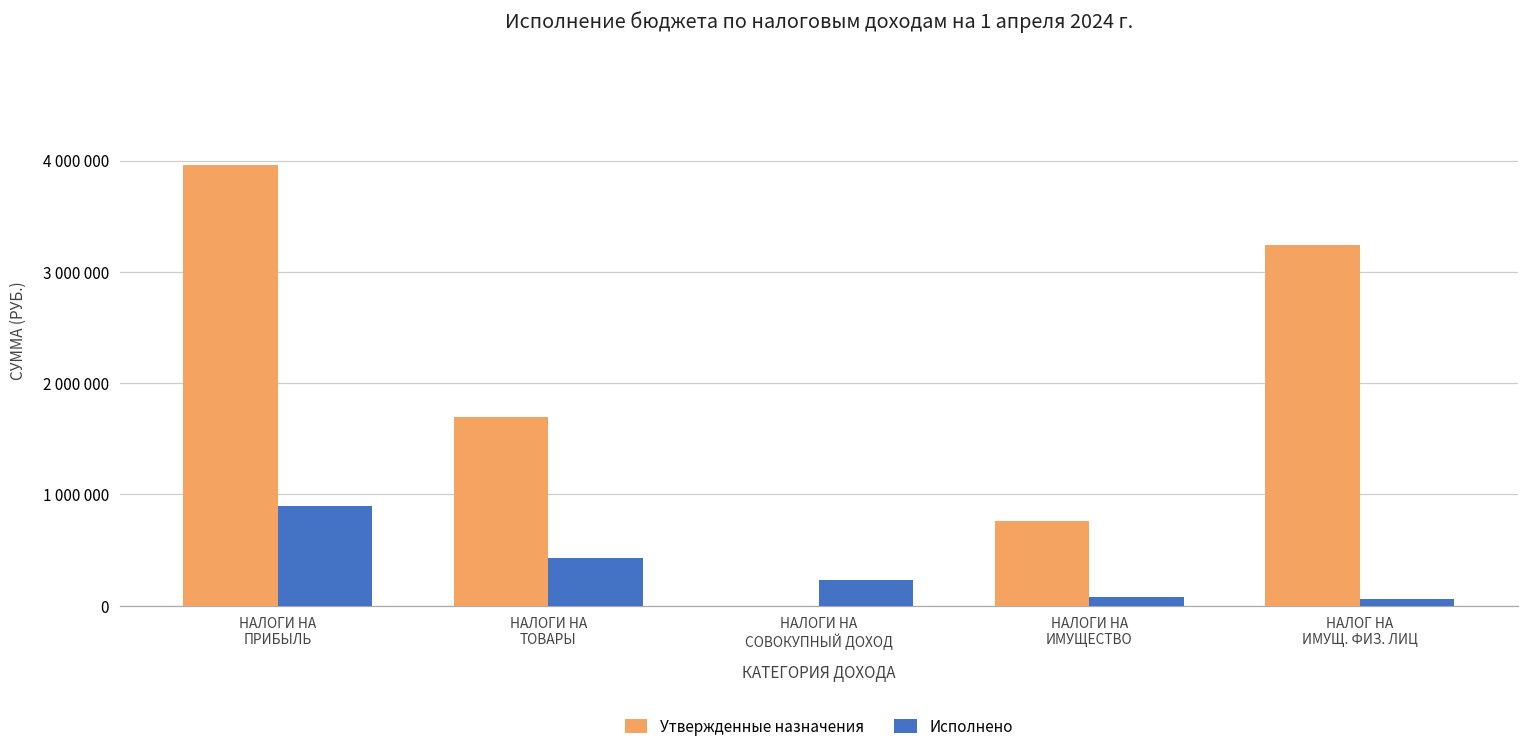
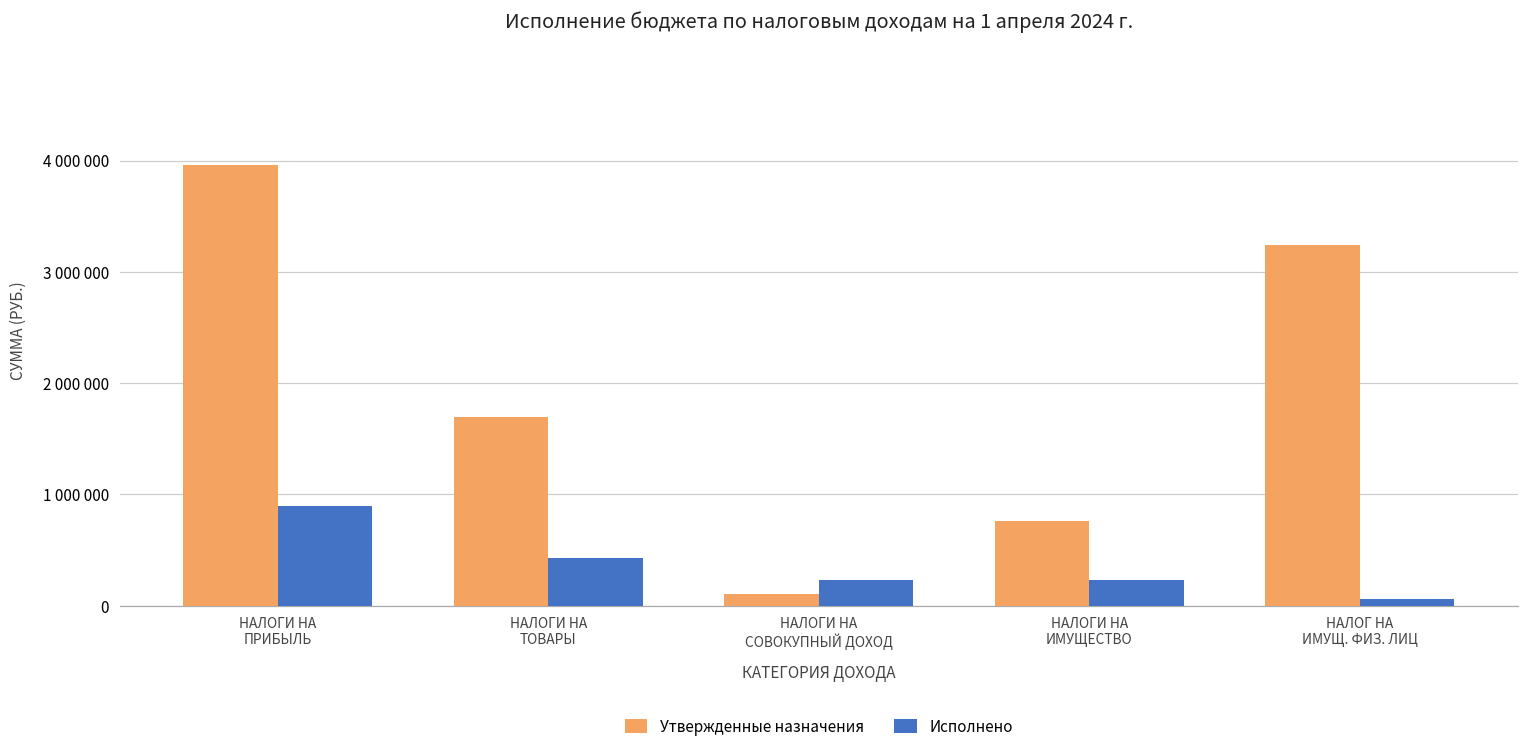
  {
    "Утвержденные назначения": {
      "НАЛОГИ НА ПРИБЫЛЬ": 3960000,
      "НАЛОГИ НА ТОВАРЫ": 1700000,
-     "НАЛОГИ НА СОВОКУПНЫЙ ДОХОД": 0,
+     "НАЛОГИ НА СОВОКУПНЫЙ ДОХОД": 100000,
      "НАЛОГИ НА ИМУЩЕСТВО": 760000,
      "НАЛОГ НА ИМУЩ. ФИЗ. ЛИЦ": 3240000
    },
    "Исполнено": {
      "НАЛОГИ НА ПРИБЫЛЬ": 890000,
      "НАЛОГИ НА ТОВАРЫ": 430000,
      "НАЛОГИ НА СОВОКУПНЫЙ ДОХОД": 230000,
-     "НАЛОГИ НА ИМУЩЕСТВО": 70000,
+     "НАЛОГИ НА ИМУЩЕСТВО": 230000,
      "НАЛОГ НА ИМУЩ. ФИЗ. ЛИЦ": 60000
    }
  }
